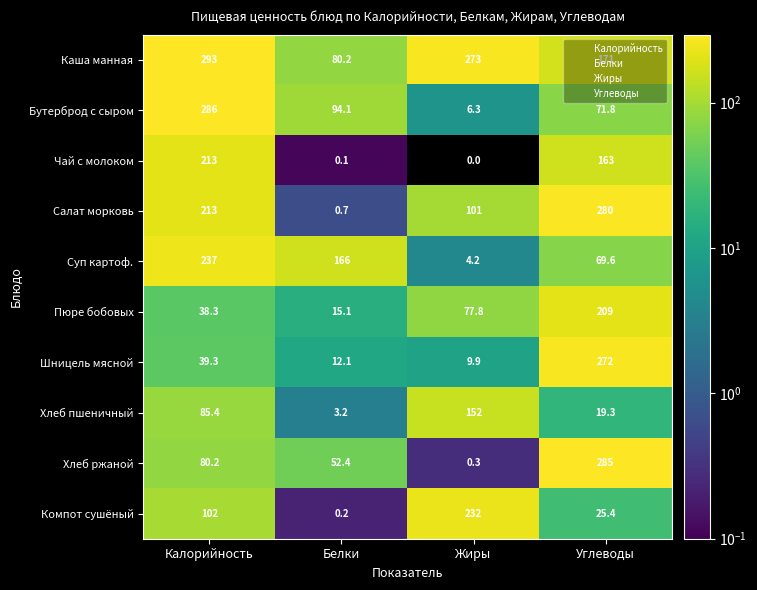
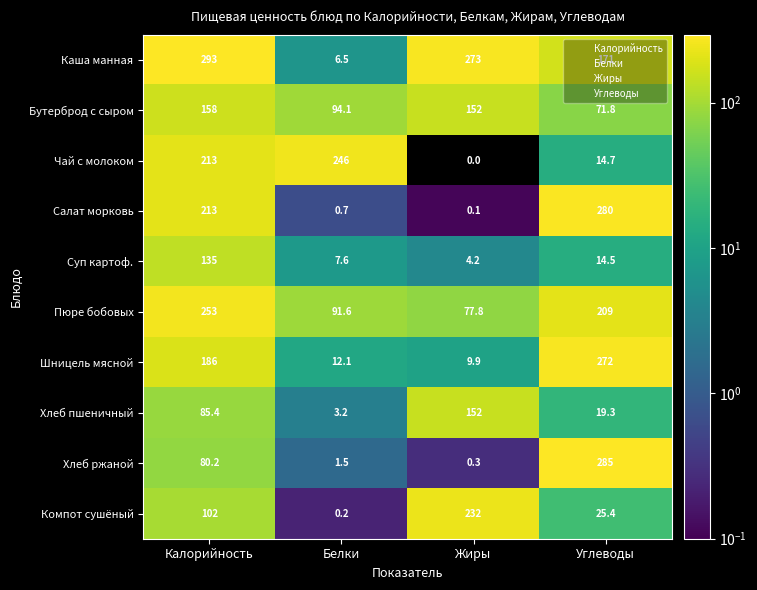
  {
    "Каша манная": {
      "Калорийность": 293,
-     "Белки": 80.2,
+     "Белки": 6.5,
      "Жиры": 273
    },
    "Бутерброд с сыром": {
-     "Калорийность": 286,
+     "Калорийность": 158,
      "Белки": 94.1,
-     "Жиры": 6.3,
+     "Жиры": 152,
      "Углеводы": 71.8
    },
    "Чай с молоком": {
      "Калорийность": 213,
-     "Белки": 0.1,
+     "Белки": 246,
      "Жиры": 0.0,
-     "Углеводы": 163
+     "Углеводы": 14.7
    },
    "Салат морковь": {
      "Калорийность": 213,
      "Белки": 0.7,
-     "Жиры": 101,
+     "Жиры": 0.1,
      "Углеводы": 280
    },
    "Суп картоф.": {
-     "Калорийность": 237,
-     "Белки": 166,
+     "Калорийность": 135,
+     "Белки": 7.6,
      "Жиры": 4.2,
-     "Углеводы": 69.6
+     "Углеводы": 14.5
    },
    "Пюре бобовых": {
-     "Калорийность": 38.3,
-     "Белки": 15.1,
+     "Калорийность": 253,
+     "Белки": 91.6,
      "Жиры": 77.8,
      "Углеводы": 209
    },
    "Шницель мясной": {
-     "Калорийность": 39.3,
+     "Калорийность": 186,
      "Белки": 12.1,
      "Жиры": 9.9,
      "Углеводы": 272
    },
    "Хлеб пшеничный": {
      "Калорийность": 85.4,
      "Белки": 3.2,
      "Жиры": 152,
      "Углеводы": 19.3
    },
    "Хлеб ржаной": {
      "Калорийность": 80.2,
-     "Белки": 52.4,
+     "Белки": 1.5,
      "Жиры": 0.3,
      "Углеводы": 285
    },
    "Компот сушёный": {
      "Калорийность": 102,
      "Белки": 0.2,
      "Жиры": 232,
      "Углеводы": 25.4
    }
  }
